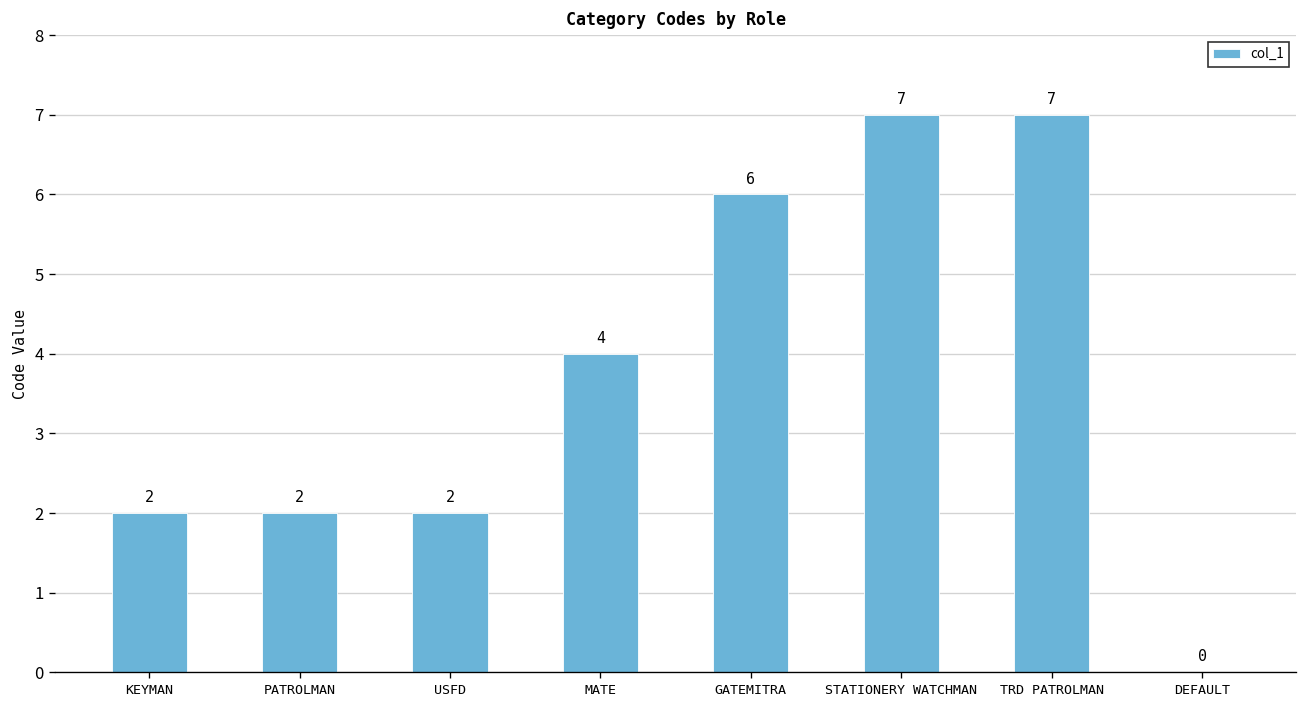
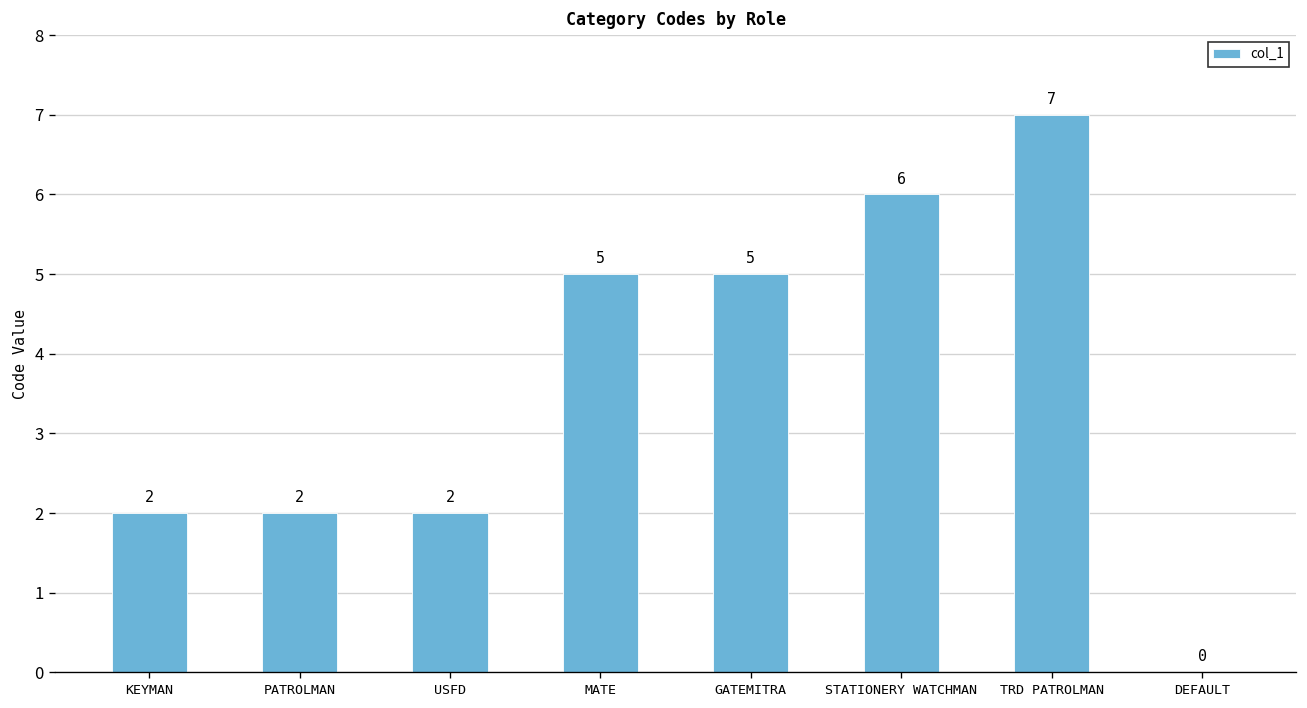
  {
    "KEYMAN": 2,
    "PATROLMAN": 2,
    "USFD": 2,
-   "MATE": 4,
-   "GATEMITRA": 6,
-   "STATIONERY WATCHMAN": 7,
+   "MATE": 5,
+   "GATEMITRA": 5,
+   "STATIONERY WATCHMAN": 6,
    "TRD PATROLMAN": 7,
    "DEFAULT": 0
  }
